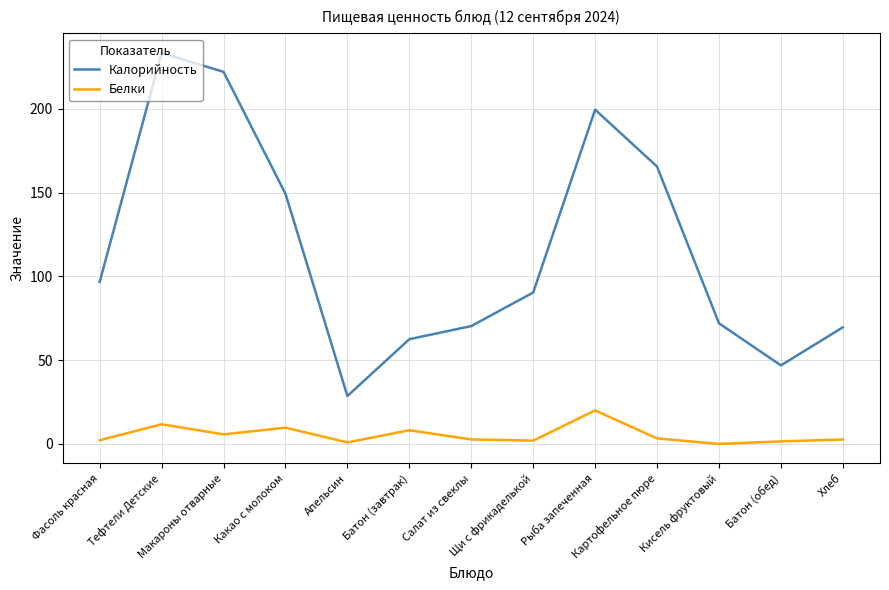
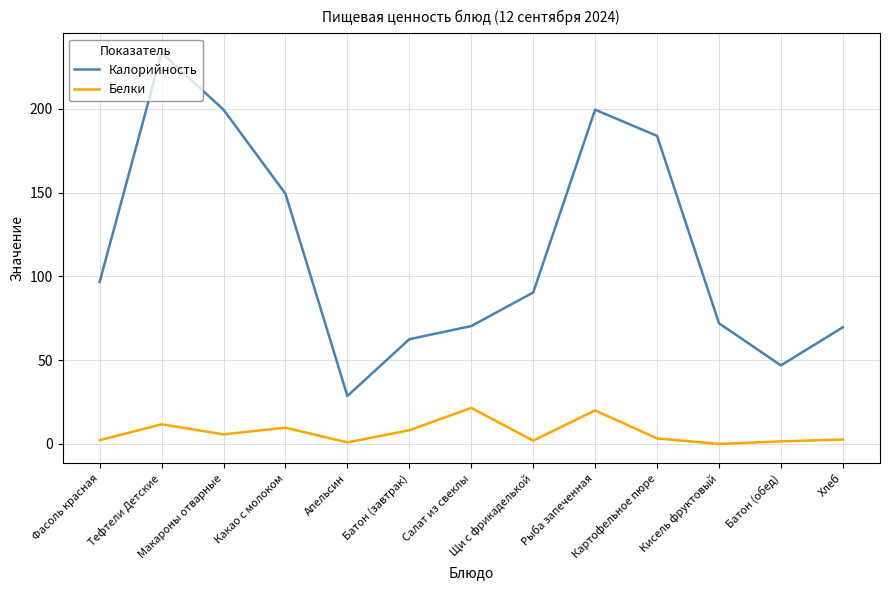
  {
    "Калорийность": {
      "Фасоль красная": 97,
-     "Макароны отварные": 222,
+     "Макароны отварные": 199,
      "Какао с молоком": 149,
      "Апельсин": 29,
      "Батон (завтрак)": 63,
      "Салат из свеклы": 70,
      "Щи с фрикаделькой": 90,
      "Рыба запеченная": 199,
-     "Картофельное пюре": 166,
+     "Картофельное пюре": 184,
      "Кисель фруктовый": 72,
      "Батон (обед)": 47,
      "Хлеб": 70
    },
    "Белки": {
      "Фасоль красная": 2,
      "Тефтели Детские": 12,
      "Макароны отварные": 6,
      "Какао с молоком": 10,
      "Апельсин": 1,
      "Батон (завтрак)": 8,
-     "Салат из свеклы": 3,
+     "Салат из свеклы": 22,
      "Щи с фрикаделькой": 2,
      "Рыба запеченная": 20,
      "Картофельное пюре": 3,
      "Кисель фруктовый": 0,
      "Батон (обед)": 2,
      "Хлеб": 3
    }
  }
